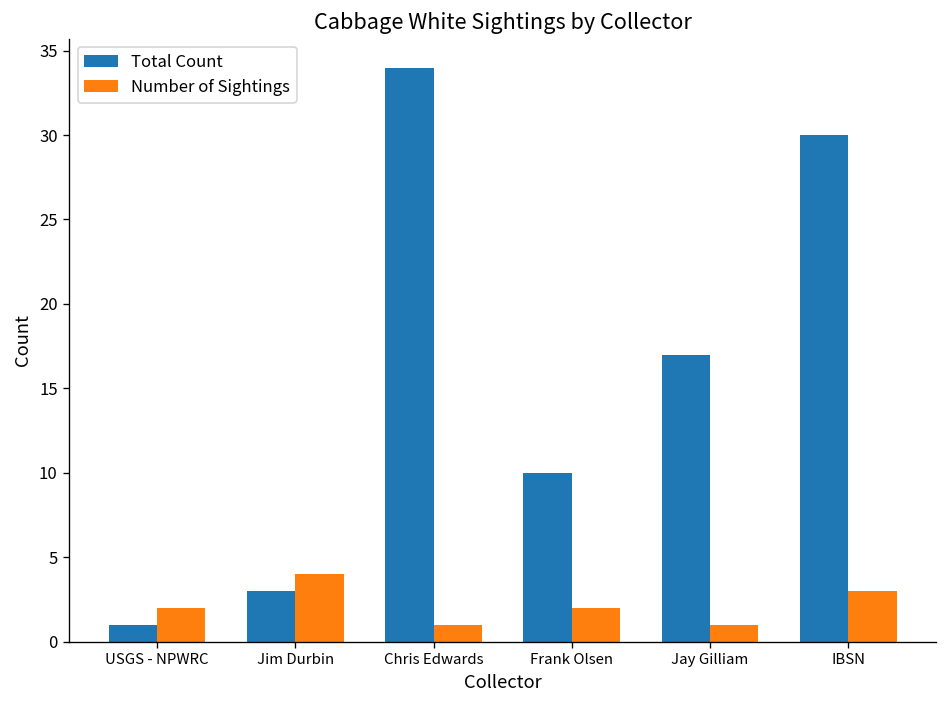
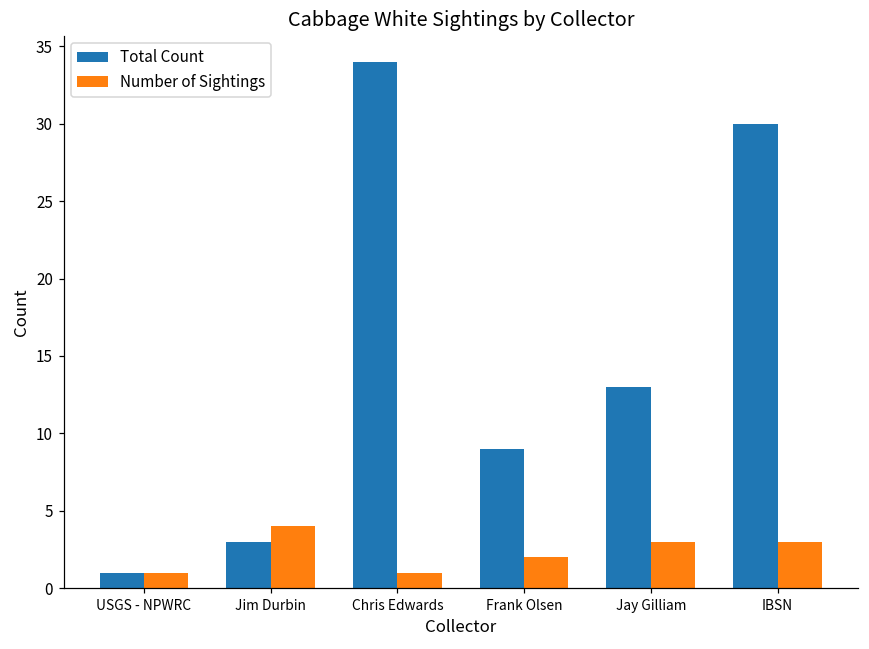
  {
    "Total Count": {
      "USGS - NPWRC": 1,
      "Jim Durbin": 3,
      "Chris Edwards": 34,
-     "Frank Olsen": 10,
-     "Jay Gilliam": 17,
+     "Frank Olsen": 9,
+     "Jay Gilliam": 13,
      "IBSN": 30
    },
    "Number of Sightings": {
-     "USGS - NPWRC": 2,
+     "USGS - NPWRC": 1,
      "Jim Durbin": 4,
      "Chris Edwards": 1,
      "Frank Olsen": 2,
-     "Jay Gilliam": 1,
+     "Jay Gilliam": 3,
      "IBSN": 3
    }
  }
